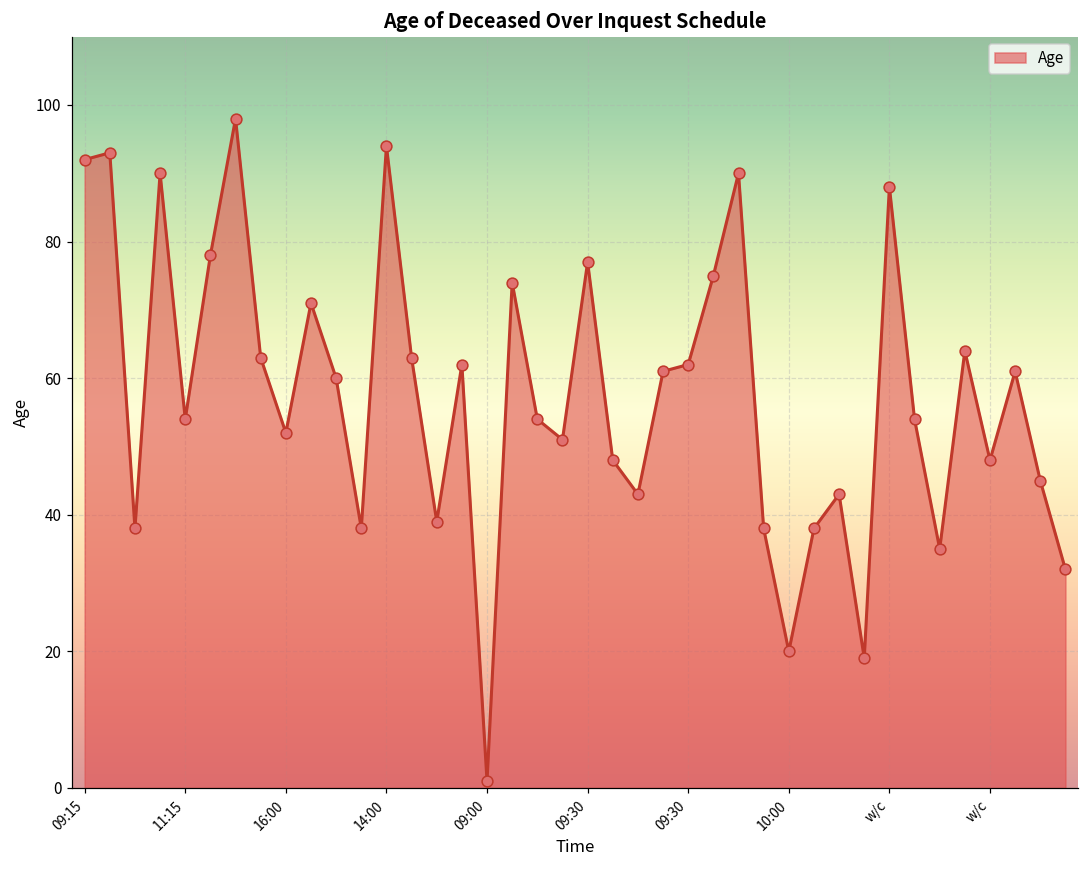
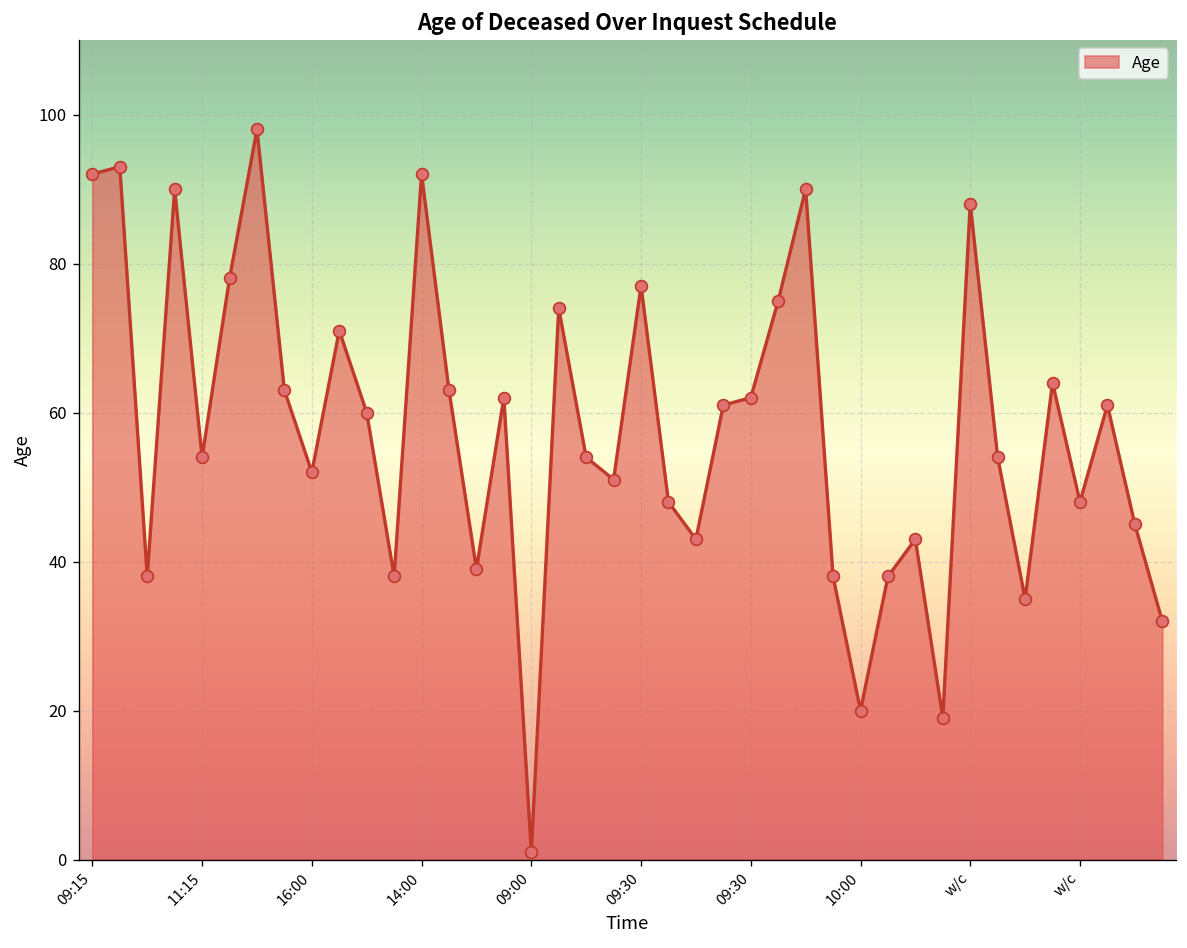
  {
    "09:15": 92,
    "11:15": 54,
-   "14:00": 94
+   "14:00": 92
  }
